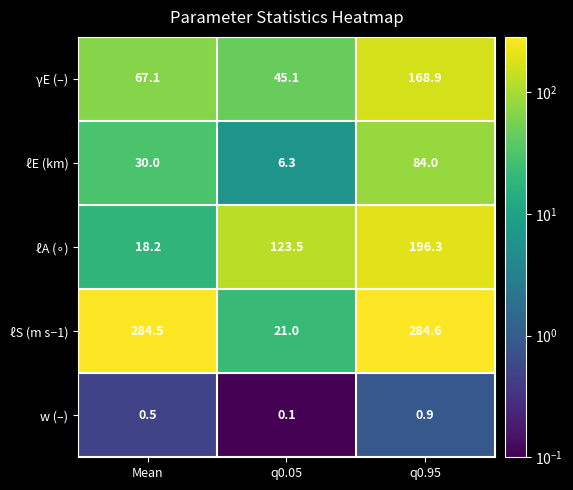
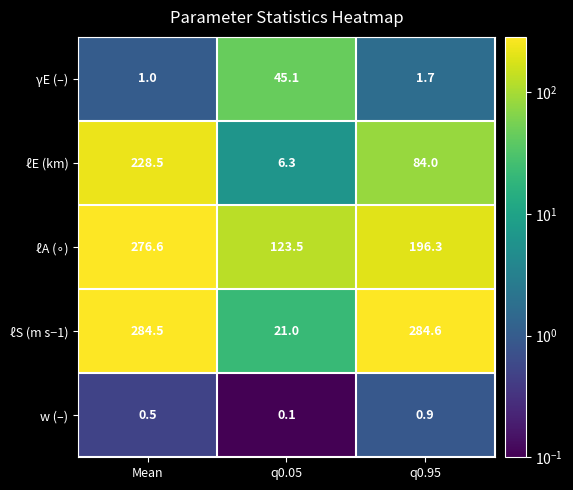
  {
    "γE (–)": {
-     "Mean": 67.1,
+     "Mean": 1.0,
      "q0.05": 45.1,
-     "q0.95": 168.9
+     "q0.95": 1.7
    },
    "ℓE (km)": {
-     "Mean": 30.0,
+     "Mean": 228.5,
      "q0.05": 6.3,
      "q0.95": 84.0
    },
    "ℓA (∘)": {
-     "Mean": 18.2,
+     "Mean": 276.6,
      "q0.05": 123.5,
      "q0.95": 196.3
    },
    "ℓS (m s−1)": {
      "Mean": 284.5,
      "q0.05": 21.0,
      "q0.95": 284.6
    },
    "w (–)": {
      "Mean": 0.5,
      "q0.05": 0.1,
      "q0.95": 0.9
    }
  }
